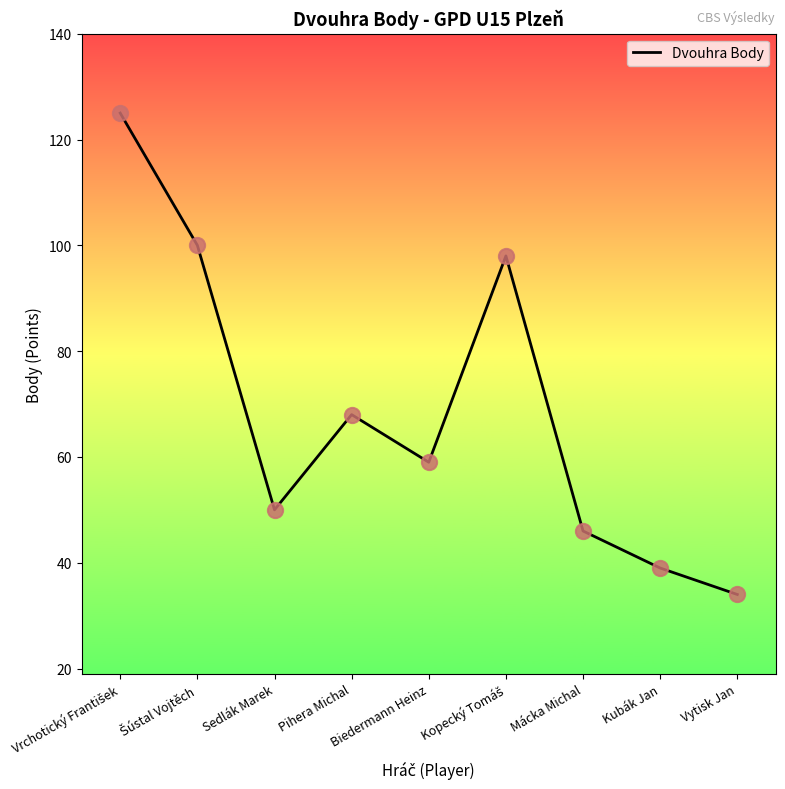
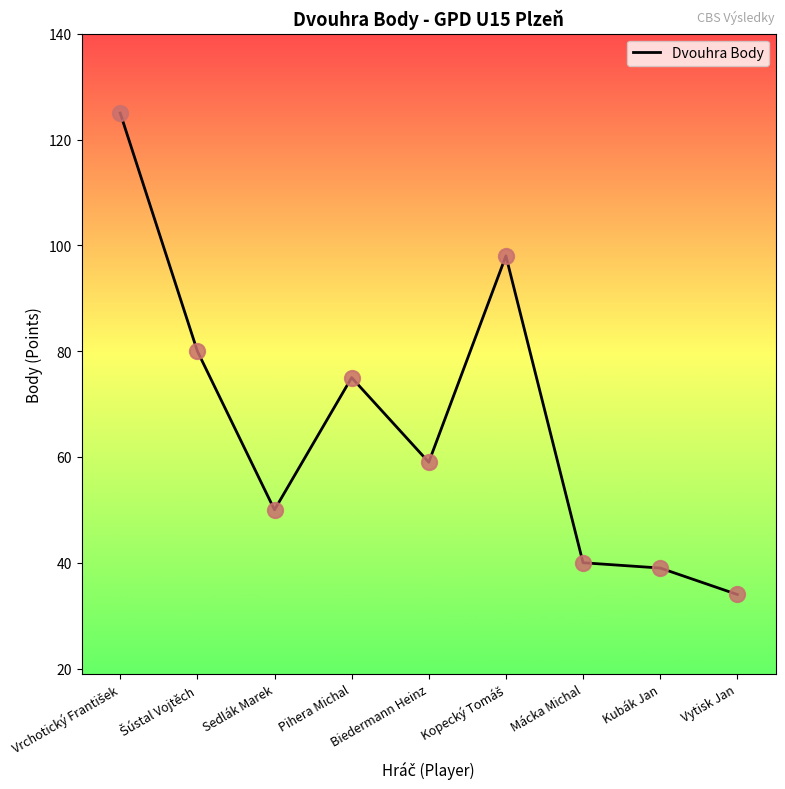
  {
    "Vrchotický František": 125,
-   "Šústal Vojtěch": 100,
+   "Šústal Vojtěch": 80,
    "Sedlák Marek": 50,
-   "Pihera Michal": 68,
+   "Pihera Michal": 75,
    "Biedermann Heinz": 59,
    "Kopecký Tomáš": 98,
-   "Mácka Michal": 46,
+   "Mácka Michal": 40,
    "Kubák Jan": 39,
    "Vytisk Jan": 34
  }
